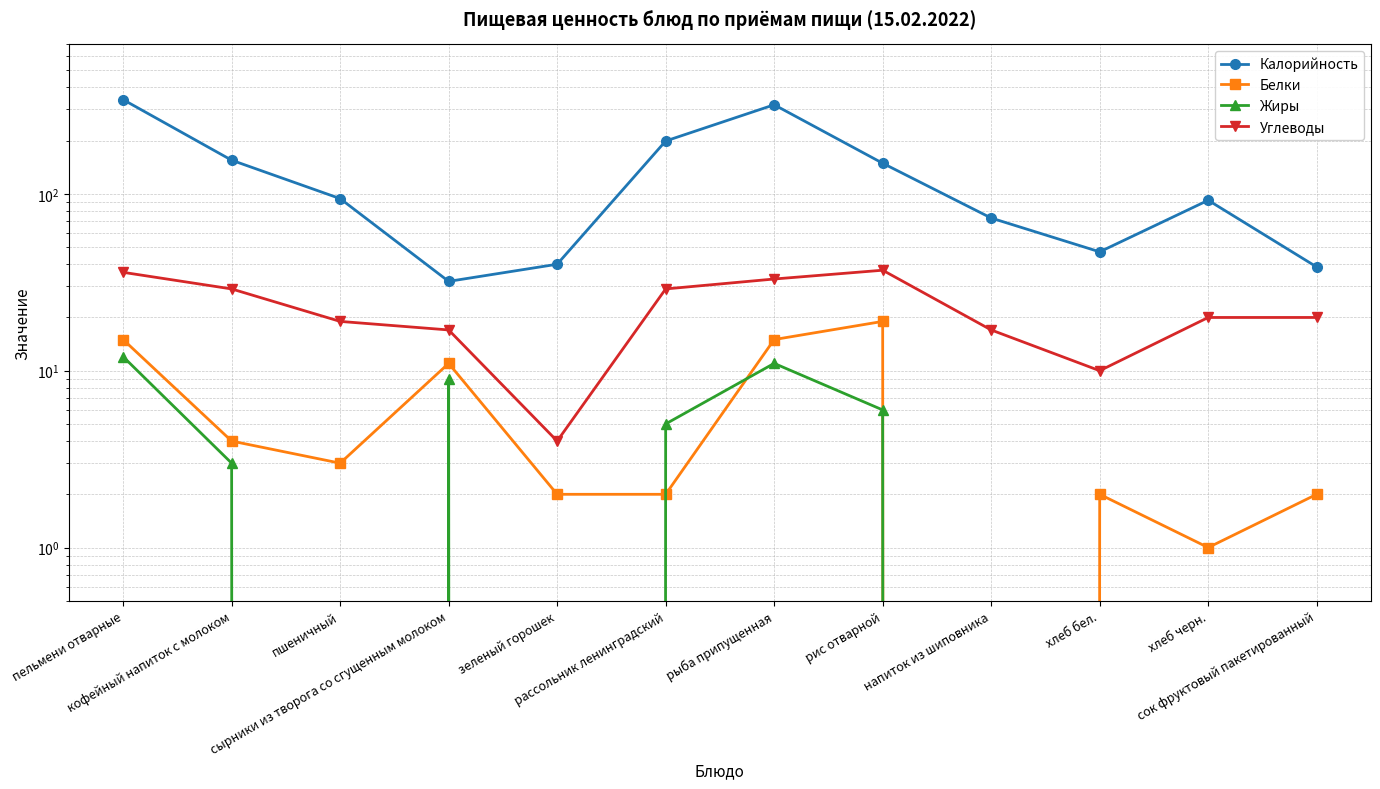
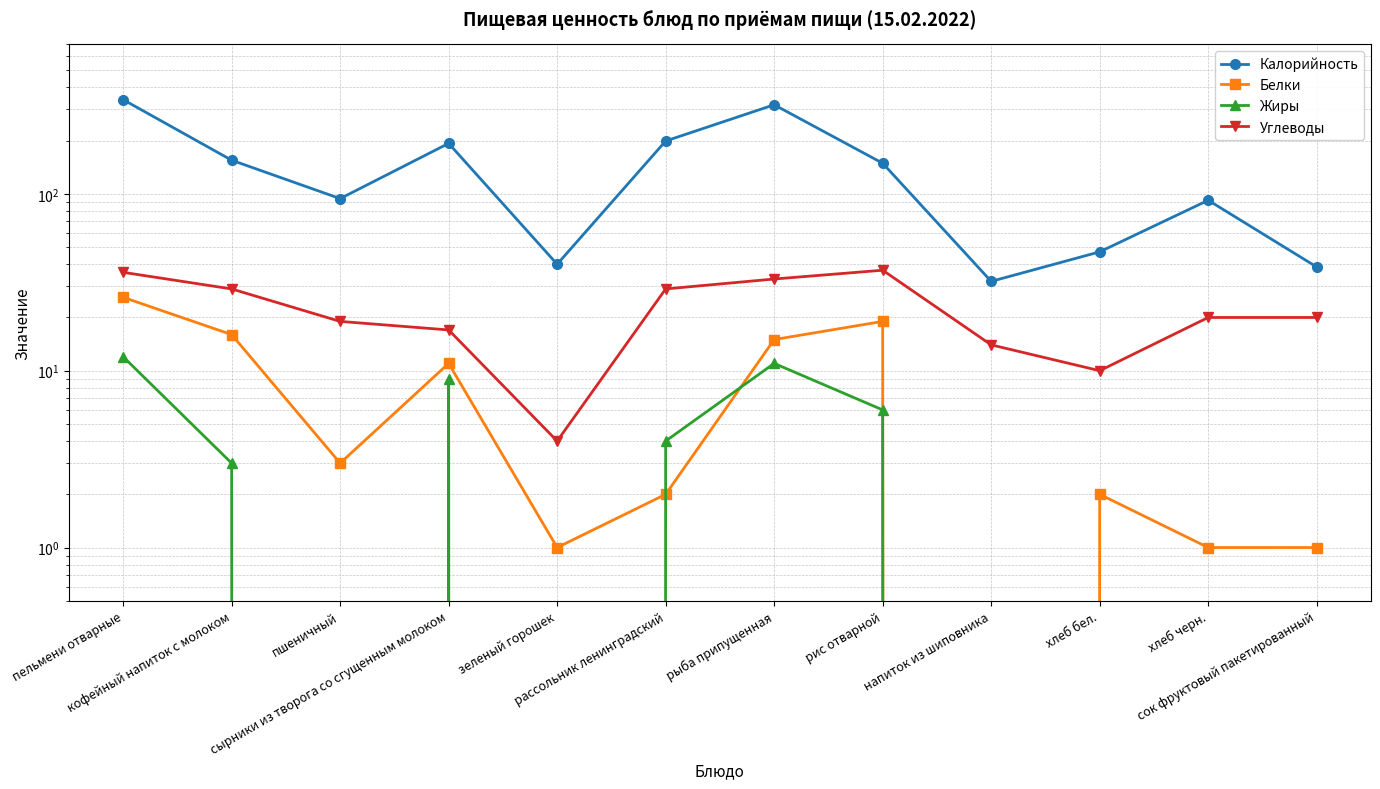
  {
    "Калорийность": {
      "пельмени отварные": 340,
      "кофейный напиток с молоком": 160,
      "пшеничный": 90,
-     "сырники из творога со сгущенным молоком": 32,
+     "сырники из творога со сгущенным молоком": 190,
      "зеленый горошек": 40,
      "рассольник ленинградский": 200,
      "рыба припущенная": 320,
      "рис отварной": 150,
-     "напиток из шиповника": 73,
+     "напиток из шиповника": 32,
      "хлеб бел.": 47,
      "хлеб черн.": 90,
      "сок фруктовый пакетированный": 39
    },
    "Белки": {
-     "пельмени отварные": 15,
-     "кофейный напиток с молоком": 4,
+     "пельмени отварные": 26,
+     "кофейный напиток с молоком": 16,
      "пшеничный": 3,
      "сырники из творога со сгущенным молоком": 11,
-     "зеленый горошек": 2,
+     "зеленый горошек": 1,
      "рассольник ленинградский": 2,
      "рыба припущенная": 15,
      "рис отварной": 19,
      "хлеб бел.": 2,
      "хлеб черн.": 1,
-     "сок фруктовый пакетированный": 2
+     "сок фруктовый пакетированный": 1
    },
    "Жиры": {
      "пельмени отварные": 12,
      "кофейный напиток с молоком": 3,
      "сырники из творога со сгущенным молоком": 9,
-     "рассольник ленинградский": 5,
+     "рассольник ленинградский": 4,
      "рыба припущенная": 11,
      "рис отварной": 6
    },
    "Углеводы": {
      "пельмени отварные": 36,
      "кофейный напиток с молоком": 29,
      "пшеничный": 19,
      "сырники из творога со сгущенным молоком": 17,
      "зеленый горошек": 4,
      "рассольник ленинградский": 29,
      "рыба припущенная": 33,
      "рис отварной": 37,
-     "напиток из шиповника": 17,
+     "напиток из шиповника": 14,
      "хлеб бел.": 10,
      "хлеб черн.": 20,
      "сок фруктовый пакетированный": 20
    }
  }
